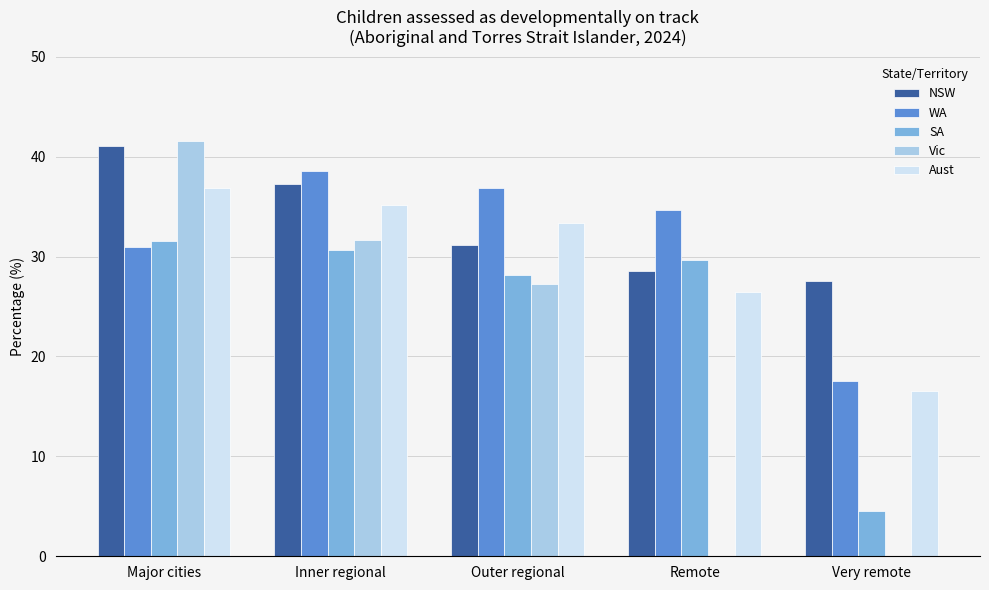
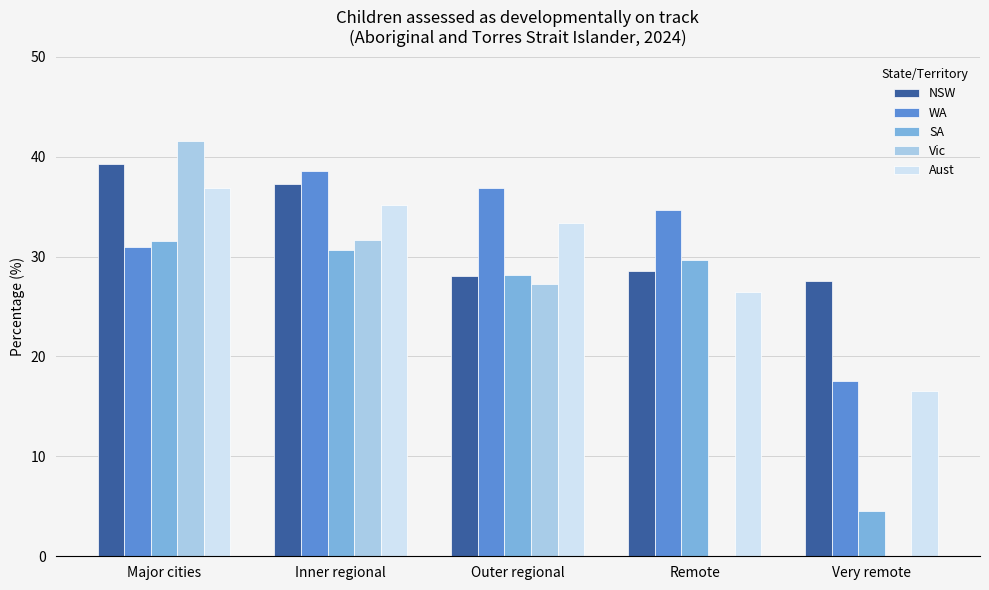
  {
    "NSW": {
-     "Major cities": 41,
+     "Major cities": 39,
      "Inner regional": 37,
-     "Outer regional": 31,
+     "Outer regional": 28,
      "Remote": 29,
      "Very remote": 28
    }
  }
